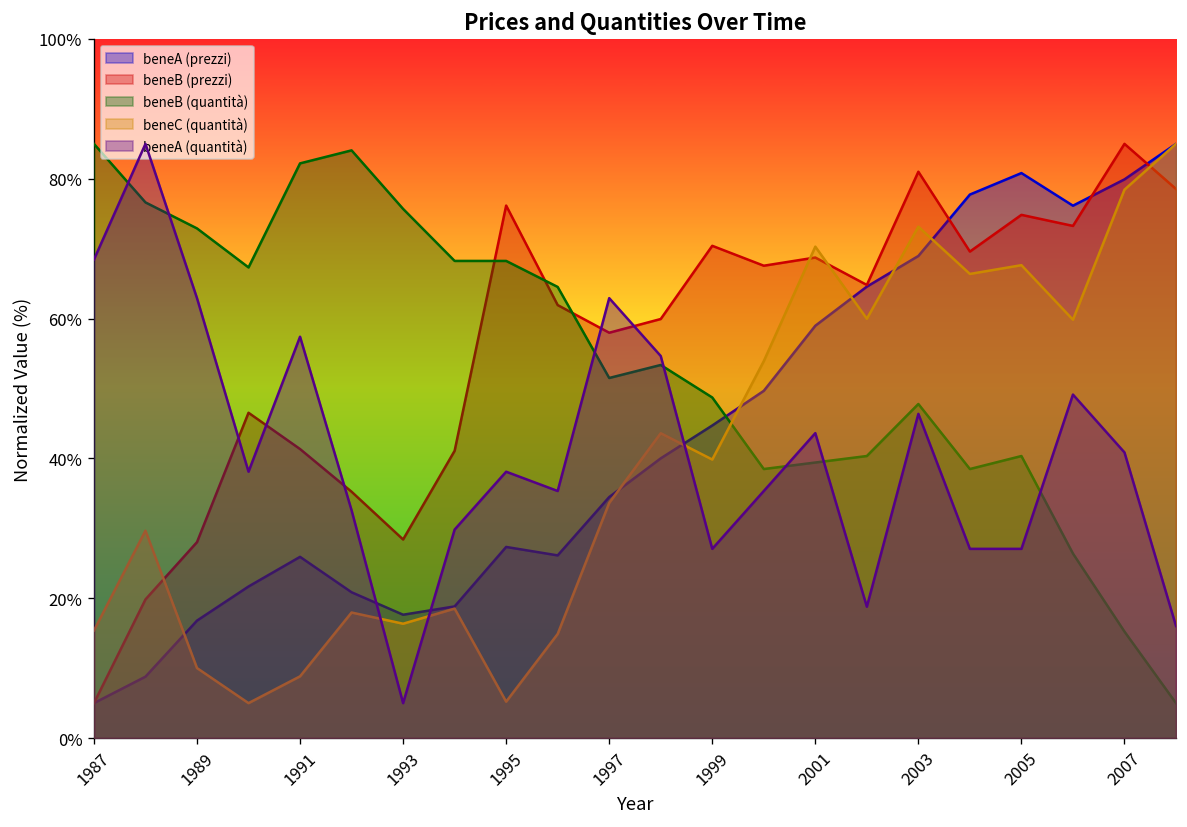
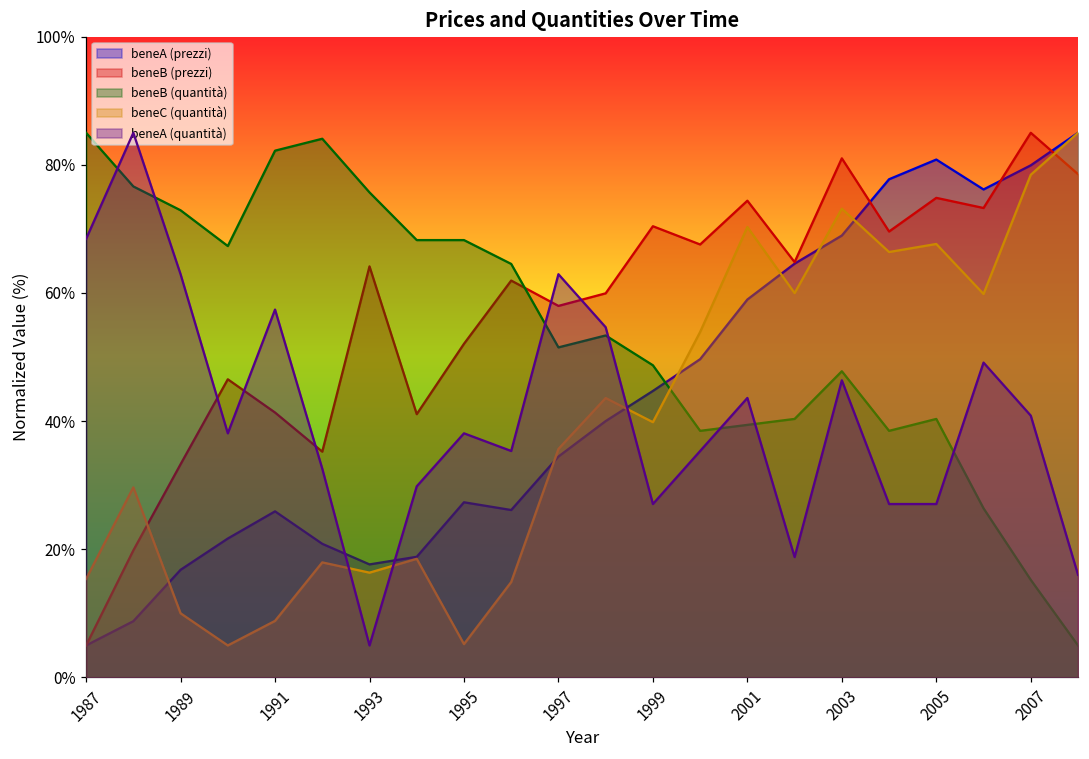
  {
    "beneB (prezzi)": {
-     "1989": "28%",
+     "1989": "33%",
      "1991": "41%",
-     "1993": "28%",
-     "1995": "76%",
+     "1993": "64%",
+     "1995": "52%",
      "1997": "58%",
      "1999": "70%",
-     "2001": "69%",
+     "2001": "74%",
      "2003": "81%",
      "2005": "75%",
      "2007": "85%"
    },
    "beneB (quantità)": {
      "1987": "85%",
      "1989": "73%",
      "1991": "82%",
      "1993": "76%",
      "1995": "68%",
      "1997": "52%",
      "1999": "49%",
      "2001": "39%",
      "2003": "48%",
      "2005": "40%",
      "2007": "15%"
    },
    "beneC (quantità)": {
      "1987": "15%",
      "1989": "10%",
      "1991": "9%",
      "1993": "16%",
      "1995": "5%",
-     "1997": "34%",
+     "1997": "36%",
      "1999": "40%",
      "2001": "70%",
      "2003": "73%",
      "2005": "68%",
      "2007": "78%"
    }
  }
